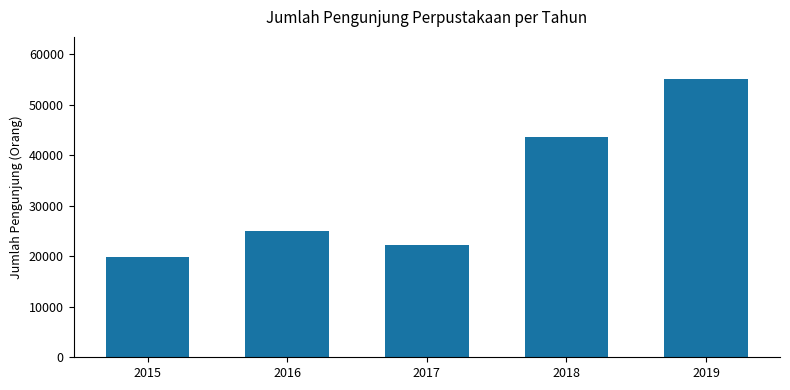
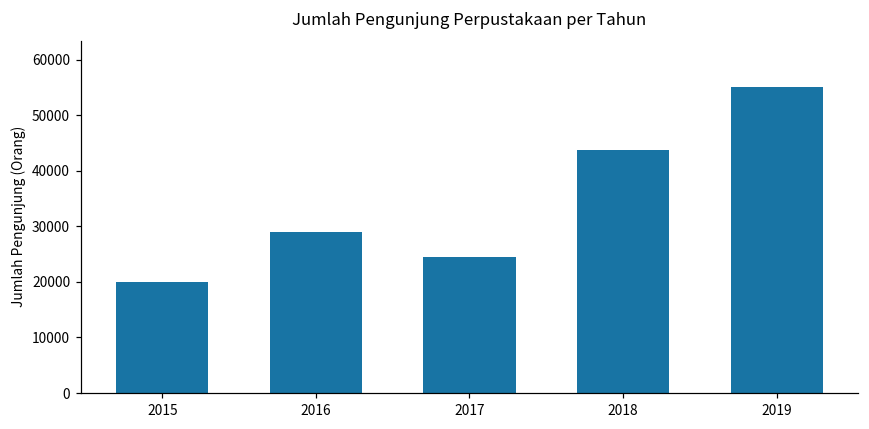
  {
    "2015": 20000,
-   "2016": 25000,
-   "2017": 22000,
+   "2016": 29000,
+   "2017": 25000,
    "2018": 44000,
    "2019": 55000
  }
